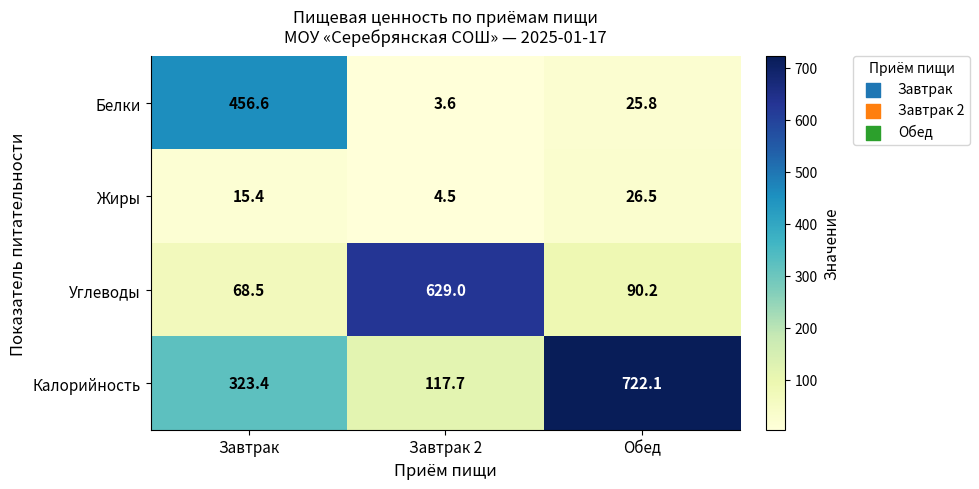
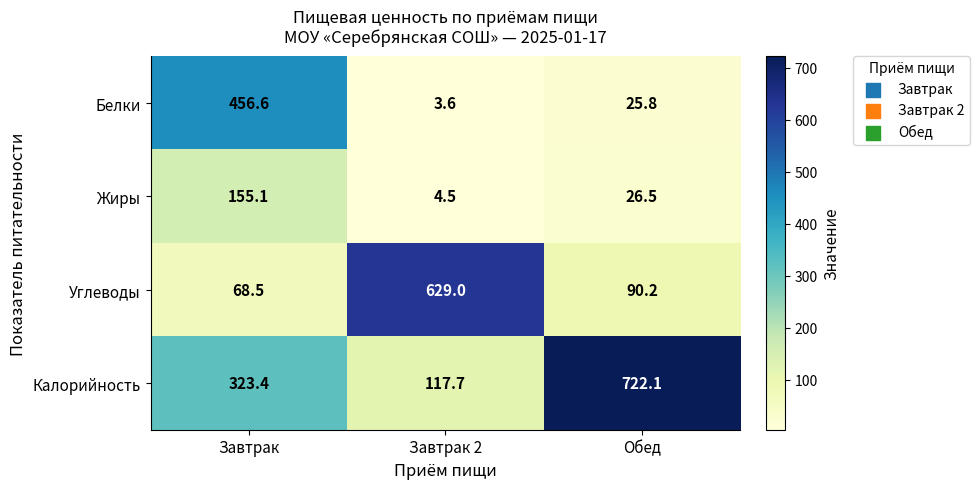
  {
    "Белки": {
      "Завтрак": 456.6,
      "Завтрак 2": 3.6,
      "Обед": 25.8
    },
    "Жиры": {
-     "Завтрак": 15.4,
+     "Завтрак": 155.1,
      "Завтрак 2": 4.5,
      "Обед": 26.5
    },
    "Углеводы": {
      "Завтрак": 68.5,
      "Завтрак 2": 629.0,
      "Обед": 90.2
    },
    "Калорийность": {
      "Завтрак": 323.4,
      "Завтрак 2": 117.7,
      "Обед": 722.1
    }
  }
